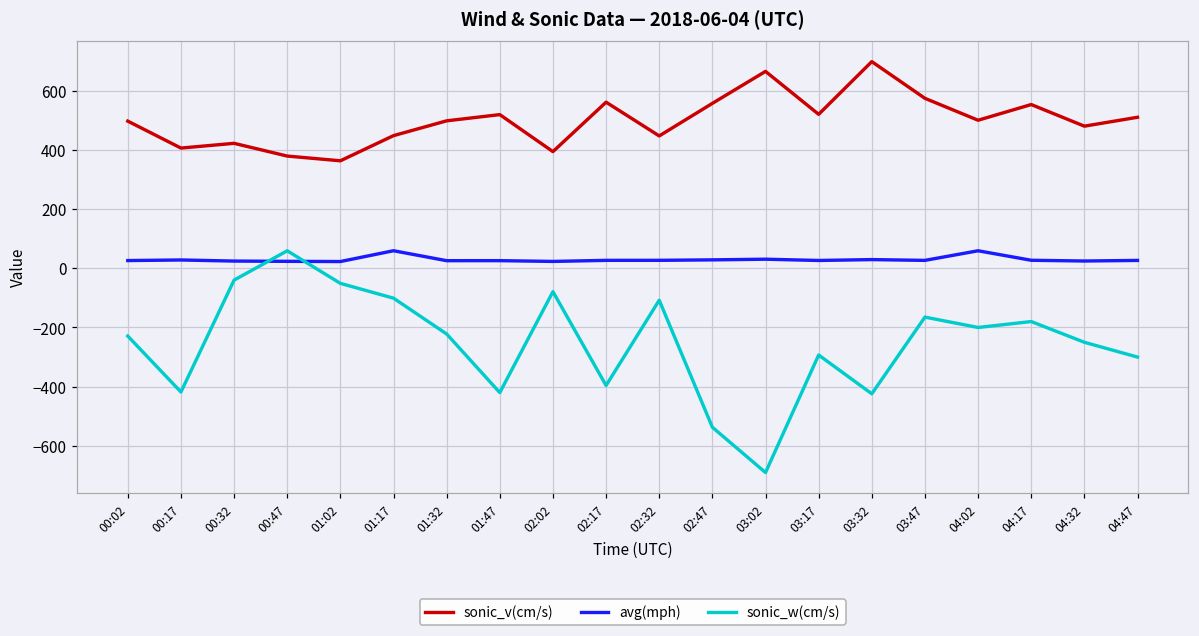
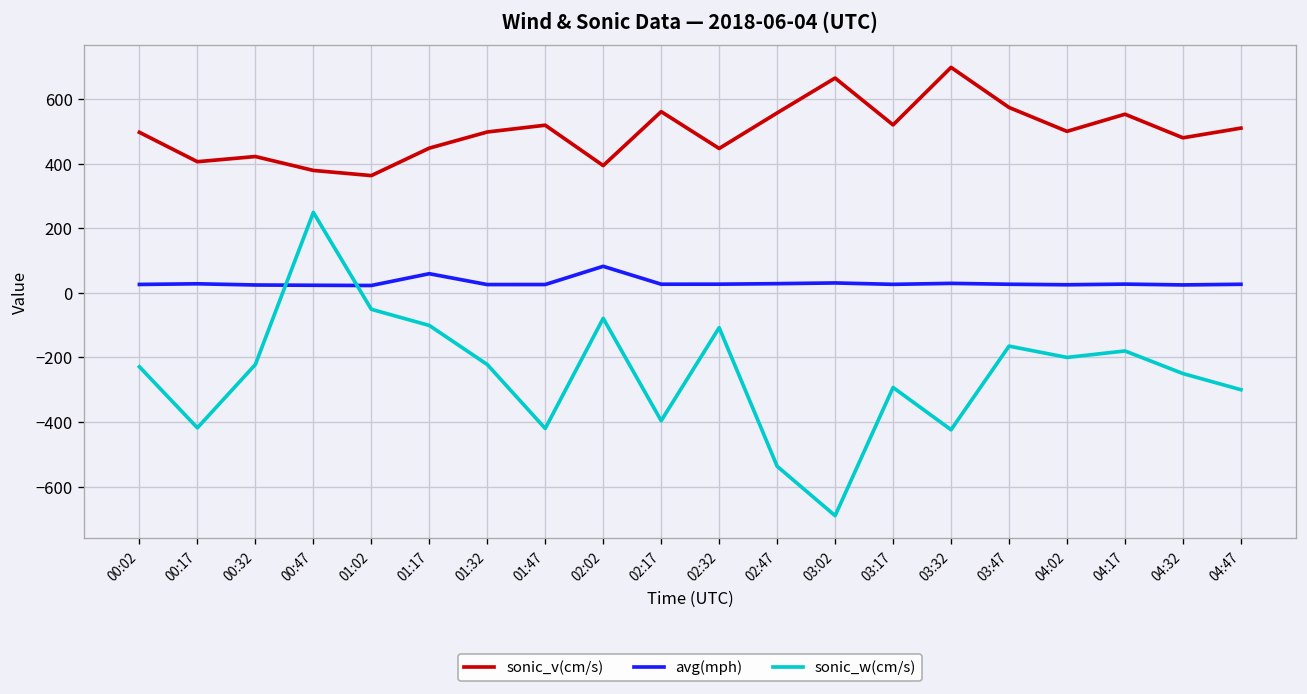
  {
    "sonic_v(cm/s)": {
      "00:02": 500,
      "00:17": 410,
      "00:32": 420,
      "00:47": 380,
      "01:02": 360,
      "01:17": 450,
      "01:32": 500,
      "01:47": 520,
      "02:02": 390,
      "02:17": 560,
      "02:32": 450,
      "02:47": 560,
      "03:02": 670,
      "03:17": 520,
      "03:32": 700,
      "03:47": 570,
      "04:02": 500,
      "04:17": 550,
      "04:32": 480,
      "04:47": 510
    },
    "avg(mph)": {
      "00:02": 30,
      "00:17": 30,
      "00:32": 20,
      "00:47": 20,
      "01:02": 20,
      "01:17": 60,
      "01:32": 30,
      "01:47": 30,
-     "02:02": 20,
+     "02:02": 80,
      "02:17": 30,
      "02:32": 30,
      "02:47": 30,
      "03:02": 30,
      "03:17": 30,
      "03:32": 30,
      "03:47": 30,
-     "04:02": 60,
+     "04:02": 30,
      "04:17": 30,
      "04:32": 20,
      "04:47": 30
    },
    "sonic_w(cm/s)": {
      "00:02": -230,
      "00:17": -420,
-     "00:32": -40,
-     "00:47": 60,
+     "00:32": -220,
+     "00:47": 250,
      "01:02": -50,
      "01:17": -100,
      "01:32": -220,
      "01:47": -420,
      "02:02": -80,
      "02:17": -400,
      "02:32": -110,
      "02:47": -540,
      "03:02": -690,
      "03:17": -290,
      "03:32": -420,
      "03:47": -170,
      "04:02": -200,
      "04:17": -180,
      "04:32": -250,
      "04:47": -300
    }
  }
